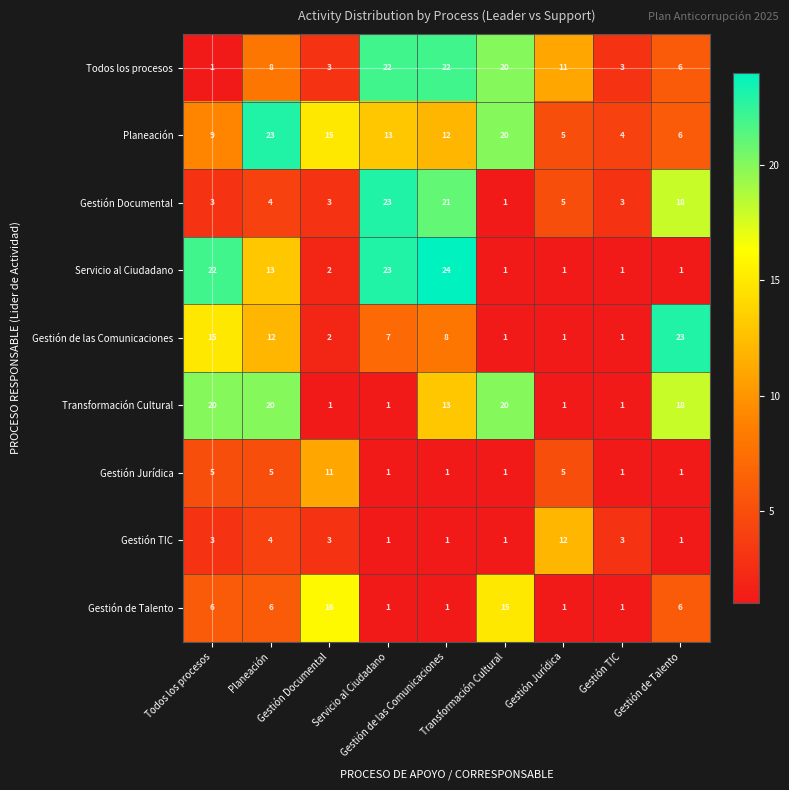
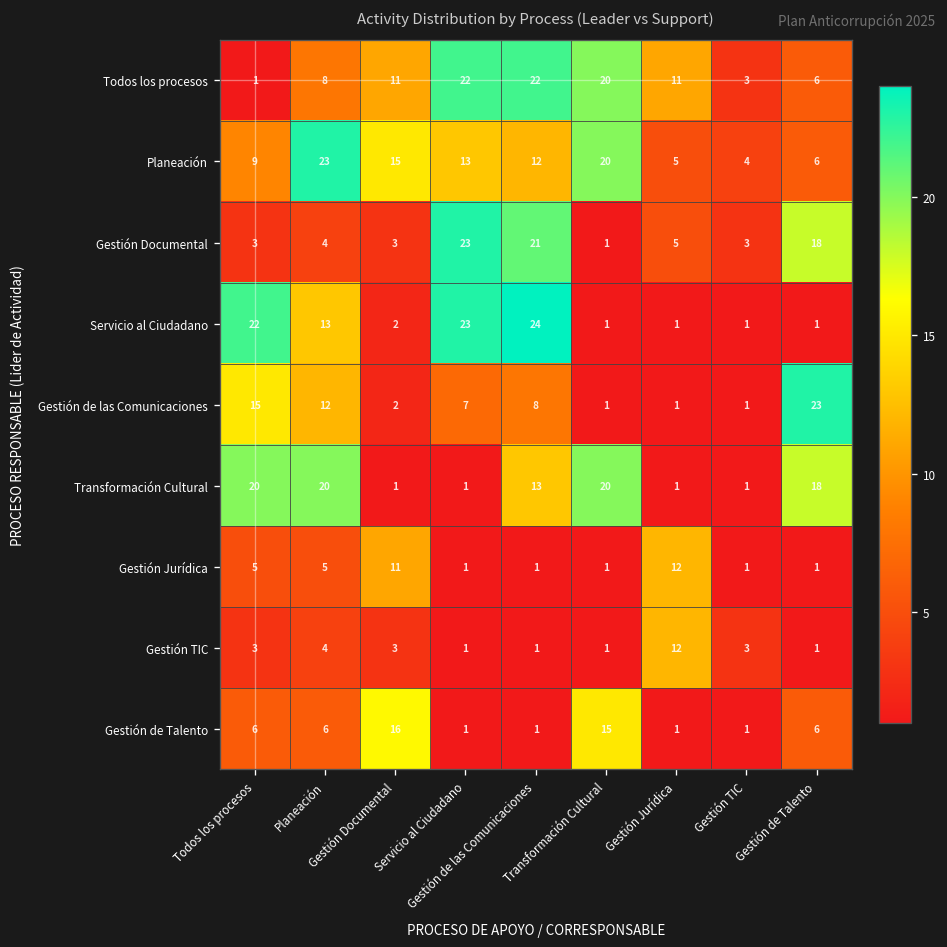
  {
    "Todos los procesos": {
      "Todos los procesos": 1,
      "Planeación": 8,
-     "Gestión Documental": 3,
+     "Gestión Documental": 11,
      "Servicio al Ciudadano": 22,
      "Gestión de las Comunicaciones": 22,
      "Transformación Cultural": 20,
      "Gestión Jurídica": 11,
      "Gestión TIC": 3,
      "Gestión de Talento": 6
    },
    "Planeación": {
      "Todos los procesos": 9,
      "Planeación": 23,
      "Gestión Documental": 15,
      "Servicio al Ciudadano": 13,
      "Gestión de las Comunicaciones": 12,
      "Transformación Cultural": 20,
      "Gestión Jurídica": 5,
      "Gestión TIC": 4,
      "Gestión de Talento": 6
    },
    "Gestión Documental": {
      "Todos los procesos": 3,
      "Planeación": 4,
      "Gestión Documental": 3,
      "Servicio al Ciudadano": 23,
      "Gestión de las Comunicaciones": 21,
      "Transformación Cultural": 1,
      "Gestión Jurídica": 5,
      "Gestión TIC": 3,
      "Gestión de Talento": 18
    },
    "Servicio al Ciudadano": {
      "Todos los procesos": 22,
      "Planeación": 13,
      "Gestión Documental": 2,
      "Servicio al Ciudadano": 23,
      "Gestión de las Comunicaciones": 24,
      "Transformación Cultural": 1,
      "Gestión Jurídica": 1,
      "Gestión TIC": 1,
      "Gestión de Talento": 1
    },
    "Gestión de las Comunicaciones": {
      "Todos los procesos": 15,
      "Planeación": 12,
      "Gestión Documental": 2,
      "Servicio al Ciudadano": 7,
      "Gestión de las Comunicaciones": 8,
      "Transformación Cultural": 1,
      "Gestión Jurídica": 1,
      "Gestión TIC": 1,
      "Gestión de Talento": 23
    },
    "Transformación Cultural": {
      "Todos los procesos": 20,
      "Planeación": 20,
      "Gestión Documental": 1,
      "Servicio al Ciudadano": 1,
      "Gestión de las Comunicaciones": 13,
      "Transformación Cultural": 20,
      "Gestión Jurídica": 1,
      "Gestión TIC": 1,
      "Gestión de Talento": 18
    },
    "Gestión Jurídica": {
      "Todos los procesos": 5,
      "Planeación": 5,
      "Gestión Documental": 11,
      "Servicio al Ciudadano": 1,
      "Gestión de las Comunicaciones": 1,
      "Transformación Cultural": 1,
-     "Gestión Jurídica": 5,
+     "Gestión Jurídica": 12,
      "Gestión TIC": 1,
      "Gestión de Talento": 1
    },
    "Gestión TIC": {
      "Todos los procesos": 3,
      "Planeación": 4,
      "Gestión Documental": 3,
      "Servicio al Ciudadano": 1,
      "Gestión de las Comunicaciones": 1,
      "Transformación Cultural": 1,
      "Gestión Jurídica": 12,
      "Gestión TIC": 3,
      "Gestión de Talento": 1
    },
    "Gestión de Talento": {
      "Todos los procesos": 6,
      "Planeación": 6,
      "Gestión Documental": 16,
      "Servicio al Ciudadano": 1,
      "Gestión de las Comunicaciones": 1,
      "Transformación Cultural": 15,
      "Gestión Jurídica": 1,
      "Gestión TIC": 1,
      "Gestión de Talento": 6
    }
  }
